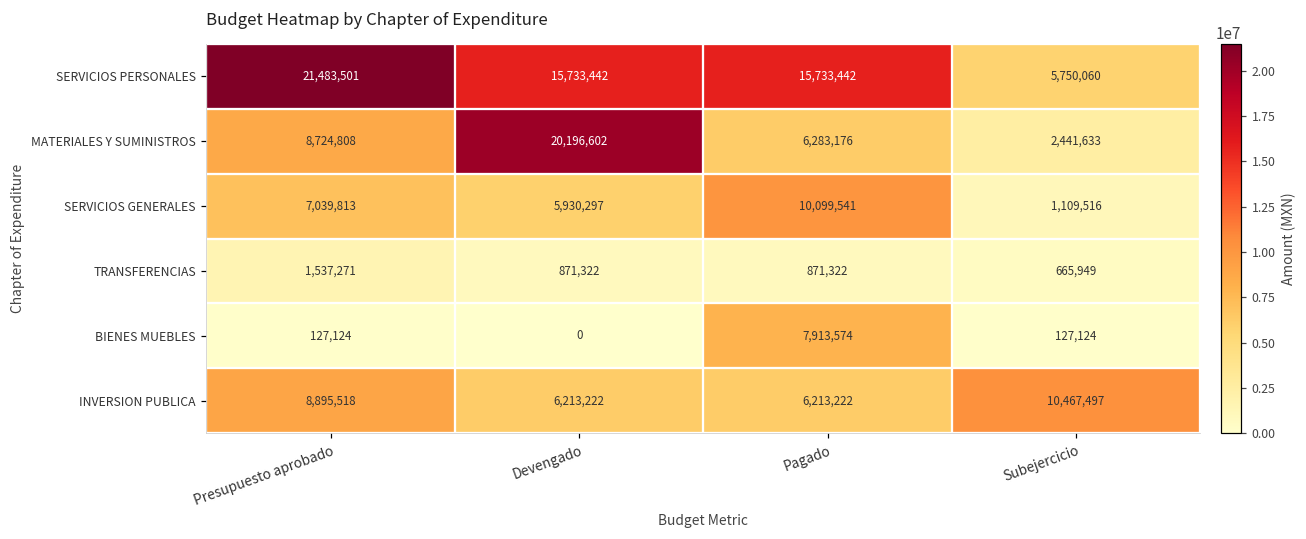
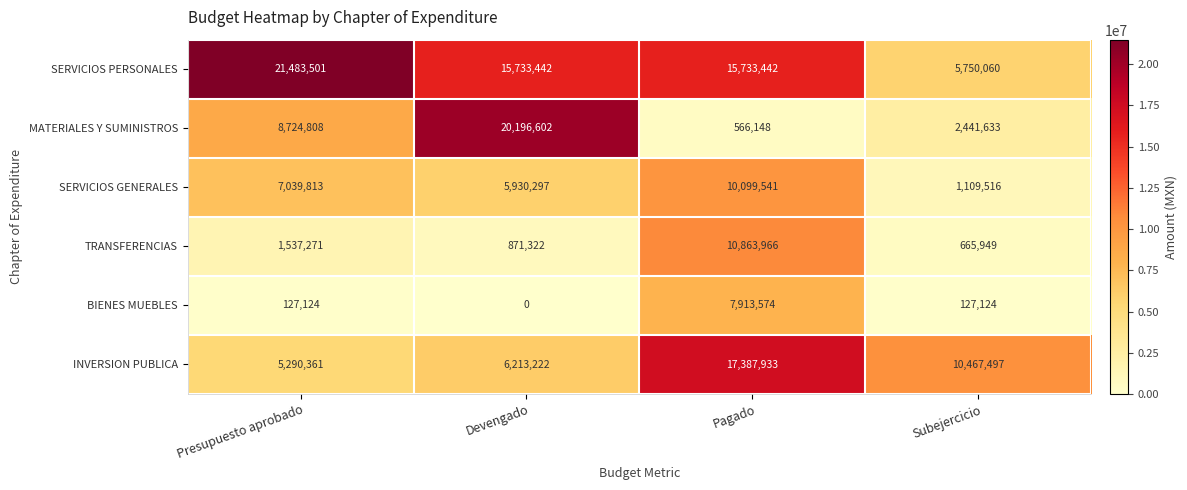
  {
    "SERVICIOS PERSONALES": {
      "Presupuesto aprobado": "21,483,501",
      "Devengado": "15,733,442",
      "Pagado": "15,733,442",
      "Subejercicio": "5,750,060"
    },
    "MATERIALES Y SUMINISTROS": {
      "Presupuesto aprobado": "8,724,808",
      "Devengado": "20,196,602",
-     "Pagado": "6,283,176",
+     "Pagado": "566,148",
      "Subejercicio": "2,441,633"
    },
    "SERVICIOS GENERALES": {
      "Presupuesto aprobado": "7,039,813",
      "Devengado": "5,930,297",
      "Pagado": "10,099,541",
      "Subejercicio": "1,109,516"
    },
    "TRANSFERENCIAS": {
      "Presupuesto aprobado": "1,537,271",
      "Devengado": "871,322",
-     "Pagado": "871,322",
+     "Pagado": "10,863,966",
      "Subejercicio": "665,949"
    },
    "BIENES MUEBLES": {
      "Presupuesto aprobado": "127,124",
      "Devengado": "0",
      "Pagado": "7,913,574",
      "Subejercicio": "127,124"
    },
    "INVERSION PUBLICA": {
-     "Presupuesto aprobado": "8,895,518",
+     "Presupuesto aprobado": "5,290,361",
      "Devengado": "6,213,222",
-     "Pagado": "6,213,222",
+     "Pagado": "17,387,933",
      "Subejercicio": "10,467,497"
    }
  }
